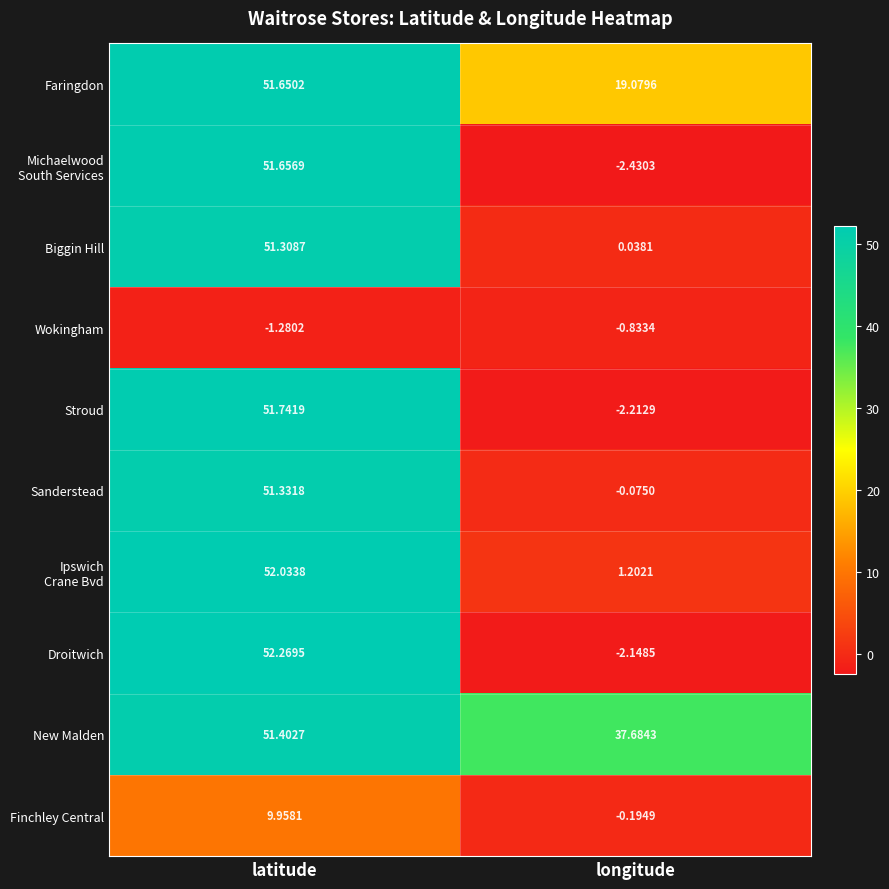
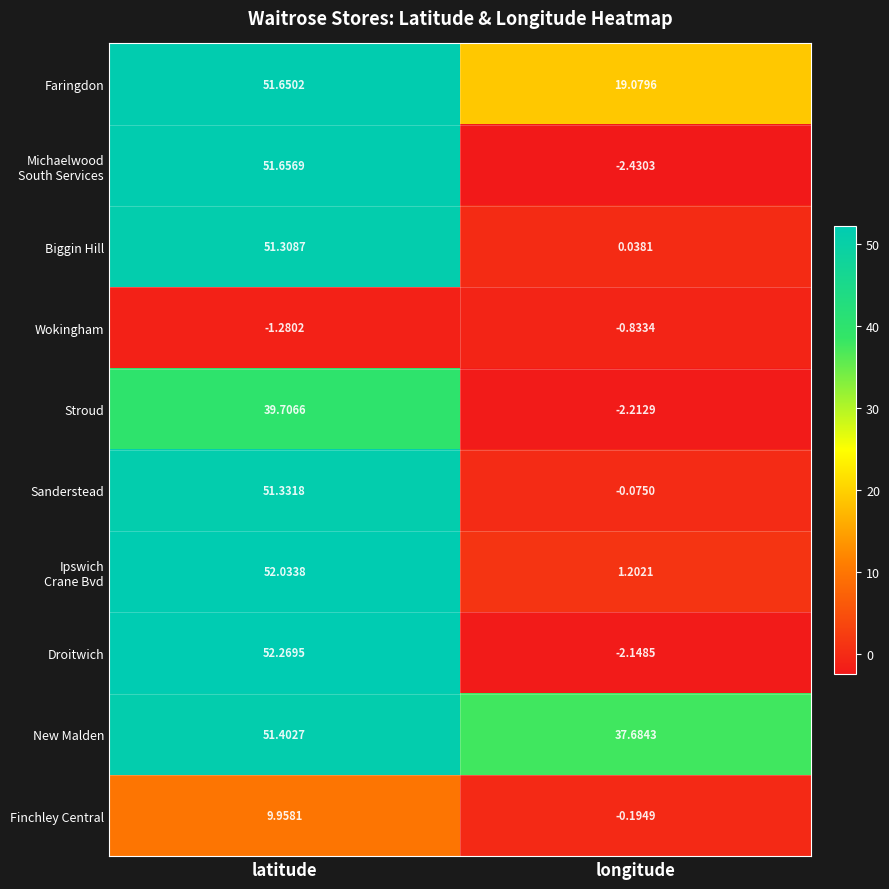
  {
    "Faringdon": {
      "latitude": 51.6502,
      "longitude": 19.0796
    },
    "Michaelwood South Services": {
      "latitude": 51.6569,
      "longitude": -2.4303
    },
    "Biggin Hill": {
      "latitude": 51.3087,
      "longitude": 0.0381
    },
    "Wokingham": {
      "latitude": -1.2802,
      "longitude": -0.8334
    },
    "Stroud": {
-     "latitude": 51.7419,
+     "latitude": 39.7066,
      "longitude": -2.2129
    },
    "Sanderstead": {
      "latitude": 51.3318,
      "longitude": -0.0750
    },
    "Ipswich Crane Bvd": {
      "latitude": 52.0338,
      "longitude": 1.2021
    },
    "Droitwich": {
      "latitude": 52.2695,
      "longitude": -2.1485
    },
    "New Malden": {
      "latitude": 51.4027,
      "longitude": 37.6843
    },
    "Finchley Central": {
      "latitude": 9.9581,
      "longitude": -0.1949
    }
  }
